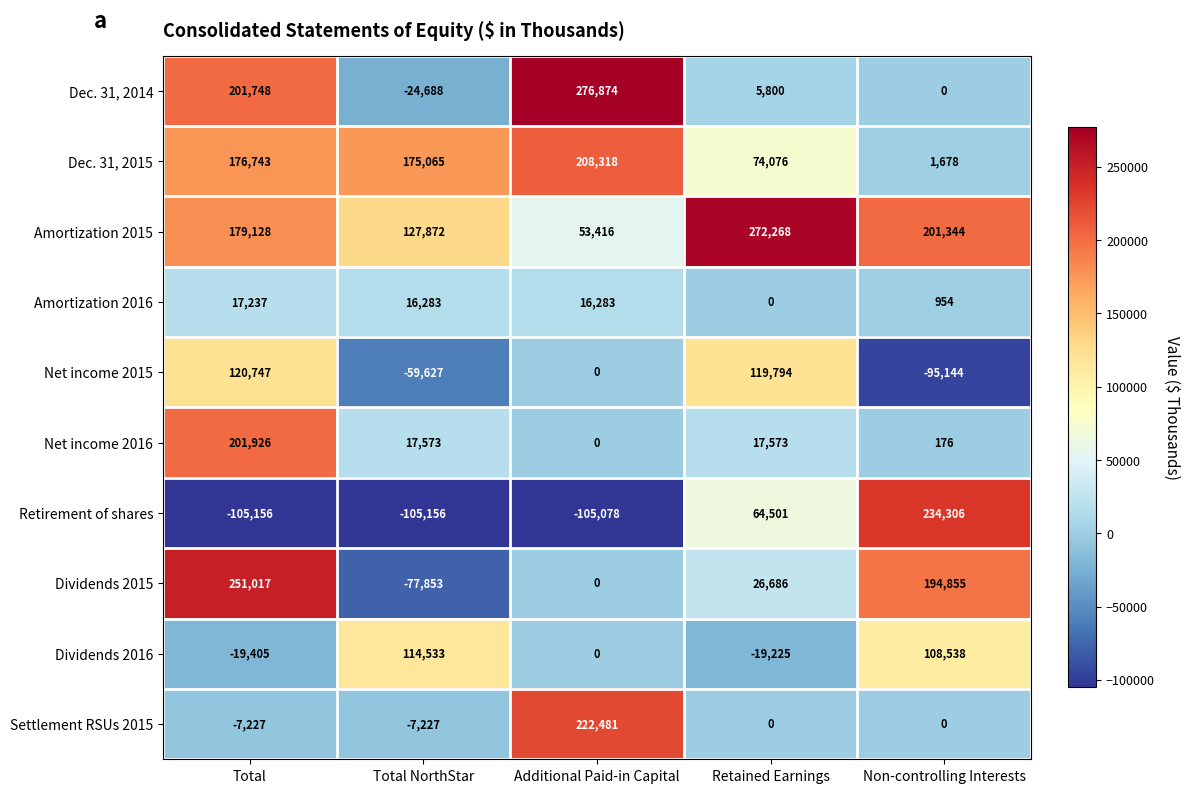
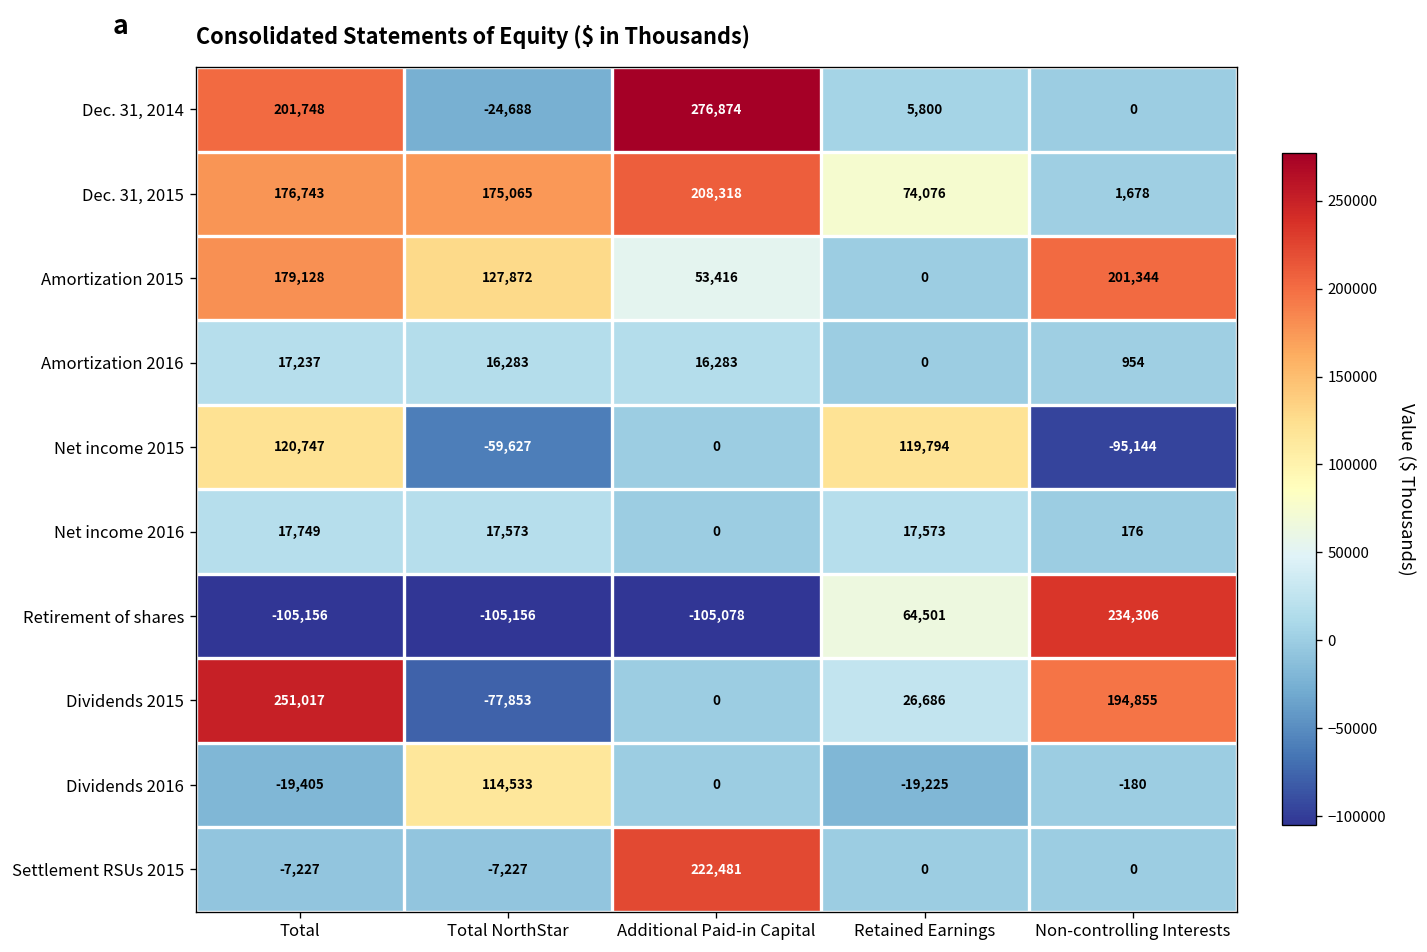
  {
    "Dec. 31, 2014": {
      "Total": "201,748",
      "Total NorthStar": "-24,688",
      "Additional Paid-in Capital": "276,874",
      "Retained Earnings": "5,800",
      "Non-controlling Interests": "0"
    },
    "Dec. 31, 2015": {
      "Total": "176,743",
      "Total NorthStar": "175,065",
      "Additional Paid-in Capital": "208,318",
      "Retained Earnings": "74,076",
      "Non-controlling Interests": "1,678"
    },
    "Amortization 2015": {
      "Total": "179,128",
      "Total NorthStar": "127,872",
      "Additional Paid-in Capital": "53,416",
-     "Retained Earnings": "272,268",
+     "Retained Earnings": "0",
      "Non-controlling Interests": "201,344"
    },
    "Amortization 2016": {
      "Total": "17,237",
      "Total NorthStar": "16,283",
      "Additional Paid-in Capital": "16,283",
      "Retained Earnings": "0",
      "Non-controlling Interests": "954"
    },
    "Net income 2015": {
      "Total": "120,747",
      "Total NorthStar": "-59,627",
      "Additional Paid-in Capital": "0",
      "Retained Earnings": "119,794",
      "Non-controlling Interests": "-95,144"
    },
    "Net income 2016": {
-     "Total": "201,926",
+     "Total": "17,749",
      "Total NorthStar": "17,573",
      "Additional Paid-in Capital": "0",
      "Retained Earnings": "17,573",
      "Non-controlling Interests": "176"
    },
    "Retirement of shares": {
      "Total": "-105,156",
      "Total NorthStar": "-105,156",
      "Additional Paid-in Capital": "-105,078",
      "Retained Earnings": "64,501",
      "Non-controlling Interests": "234,306"
    },
    "Dividends 2015": {
      "Total": "251,017",
      "Total NorthStar": "-77,853",
      "Additional Paid-in Capital": "0",
      "Retained Earnings": "26,686",
      "Non-controlling Interests": "194,855"
    },
    "Dividends 2016": {
      "Total": "-19,405",
      "Total NorthStar": "114,533",
      "Additional Paid-in Capital": "0",
      "Retained Earnings": "-19,225",
-     "Non-controlling Interests": "108,538"
+     "Non-controlling Interests": "-180"
    },
    "Settlement RSUs 2015": {
      "Total": "-7,227",
      "Total NorthStar": "-7,227",
      "Additional Paid-in Capital": "222,481",
      "Retained Earnings": "0",
      "Non-controlling Interests": "0"
    }
  }
